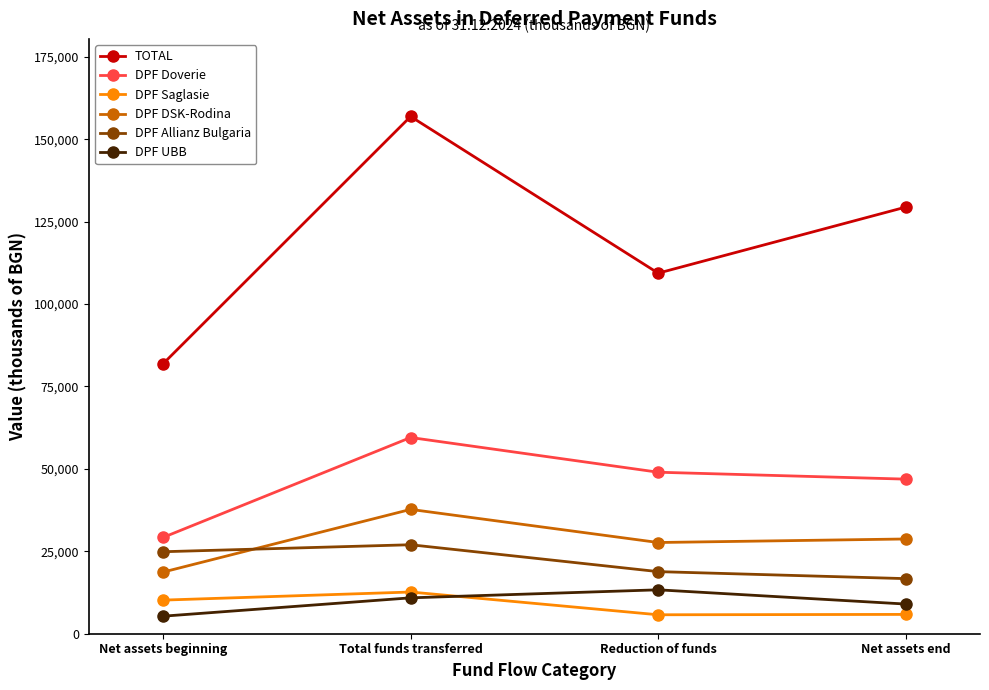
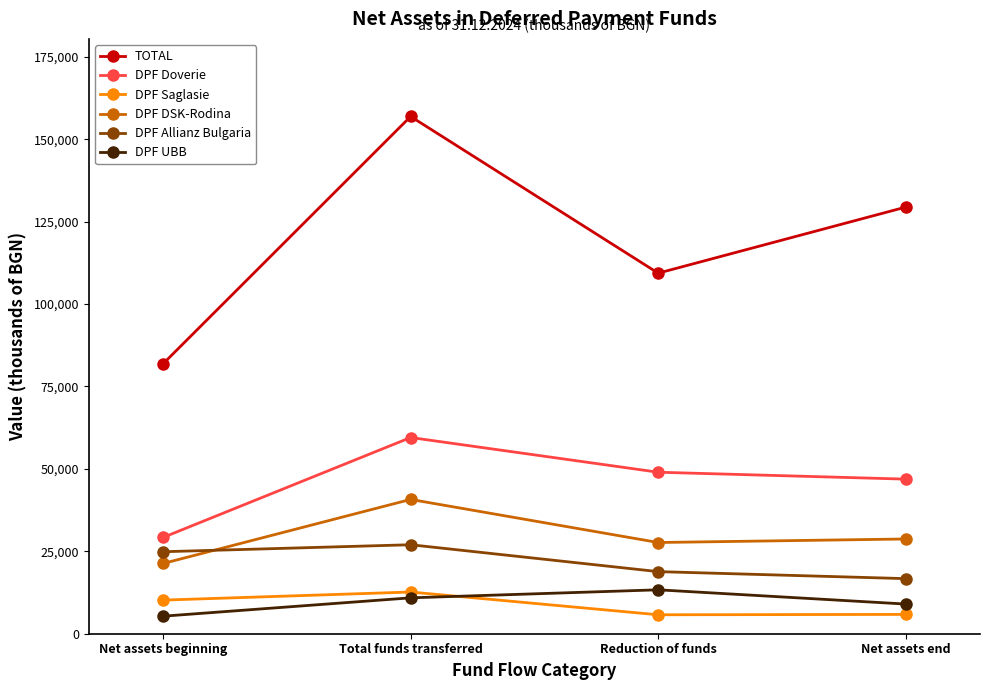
  {
    "TOTAL": {
      "Net assets beginning": "82,000",
      "Total funds transferred": "157,000",
      "Reduction of funds": "109,000",
      "Net assets end": "129,000"
    },
    "DPF Doverie": {
      "Net assets beginning": "29,000",
      "Total funds transferred": "60,000",
      "Reduction of funds": "49,000",
      "Net assets end": "47,000"
    },
    "DPF Saglasie": {
      "Net assets beginning": "10,000",
      "Total funds transferred": "13,000",
      "Reduction of funds": "6,000",
      "Net assets end": "6,000"
    },
    "DPF DSK-Rodina": {
-     "Net assets beginning": "19,000",
-     "Total funds transferred": "38,000",
+     "Net assets beginning": "21,000",
+     "Total funds transferred": "41,000",
      "Reduction of funds": "28,000",
      "Net assets end": "29,000"
    },
    "DPF Allianz Bulgaria": {
      "Net assets beginning": "25,000",
      "Total funds transferred": "27,000",
      "Reduction of funds": "19,000",
      "Net assets end": "17,000"
    },
    "DPF UBB": {
      "Net assets beginning": "5,000",
      "Total funds transferred": "11,000",
      "Reduction of funds": "13,000",
      "Net assets end": "9,000"
    }
  }
